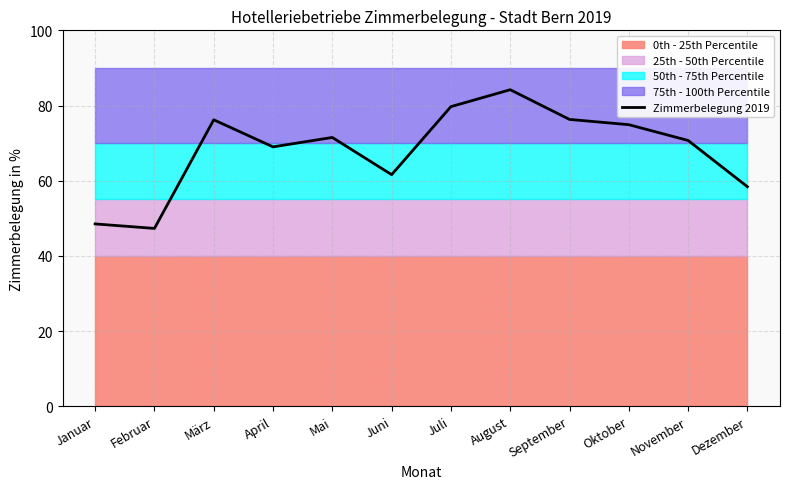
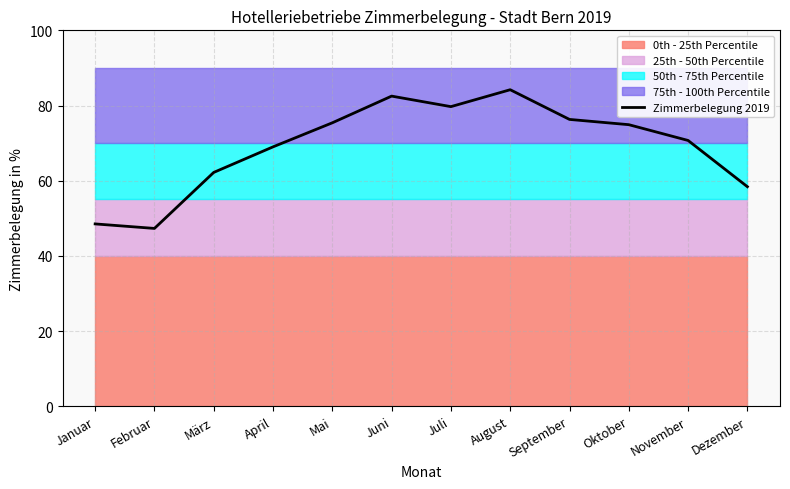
  {
    "Zimmerbelegung 2019": {
      "Januar": 49,
      "Februar": 47,
-     "März": 76,
+     "März": 62,
      "April": 69,
-     "Mai": 72,
-     "Juni": 62,
+     "Mai": 75,
+     "Juni": 83,
      "Juli": 80,
      "August": 84,
      "September": 76,
      "Oktober": 75,
      "November": 71,
      "Dezember": 58
    },
    "0th - 25th Percentile": {
      "Januar": 40,
      "Februar": 40,
      "März": 40,
      "April": 40,
      "Mai": 40,
      "Juni": 40,
      "Juli": 40,
      "August": 40,
      "September": 40,
      "Oktober": 40,
      "November": 40,
      "Dezember": 40
    },
    "25th - 50th Percentile": {
      "Januar": 15,
      "Februar": 15,
      "März": 15,
      "April": 15,
      "Mai": 15,
      "Juni": 15,
      "Juli": 15,
      "August": 15,
      "September": 15,
      "Oktober": 15,
      "November": 15,
      "Dezember": 15
    },
    "50th - 75th Percentile": {
      "Januar": 15,
      "Februar": 15,
      "März": 15,
      "April": 15,
      "Mai": 15,
      "Juni": 15,
      "Juli": 15,
      "August": 15,
      "September": 15,
      "Oktober": 15,
      "November": 15,
      "Dezember": 15
    },
    "75th - 100th Percentile": {
      "Januar": 20,
      "Februar": 20,
      "März": 20,
      "April": 20,
      "Mai": 20,
      "Juni": 20,
      "Juli": 20,
      "August": 20,
      "September": 20
    }
  }
